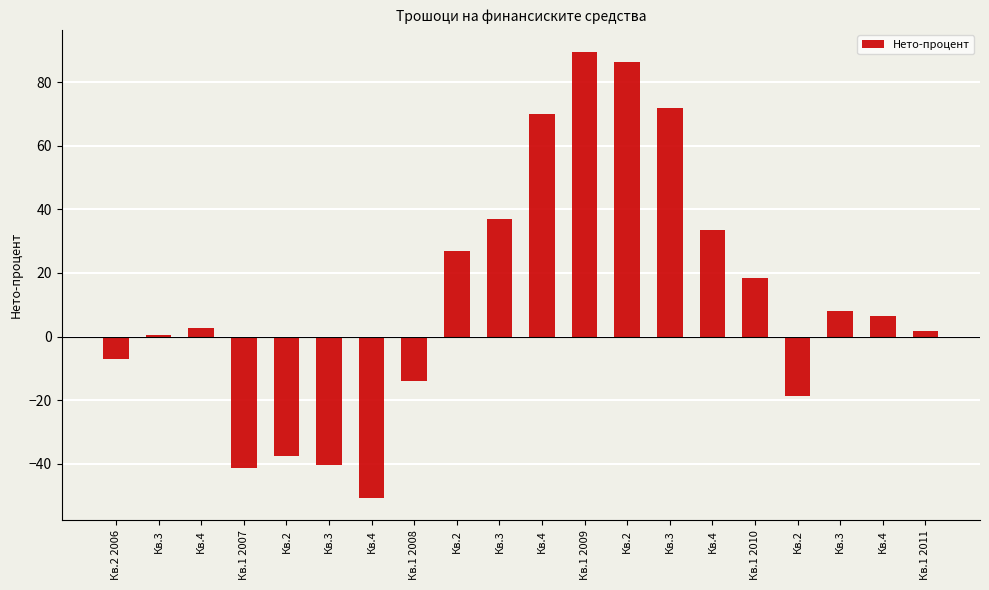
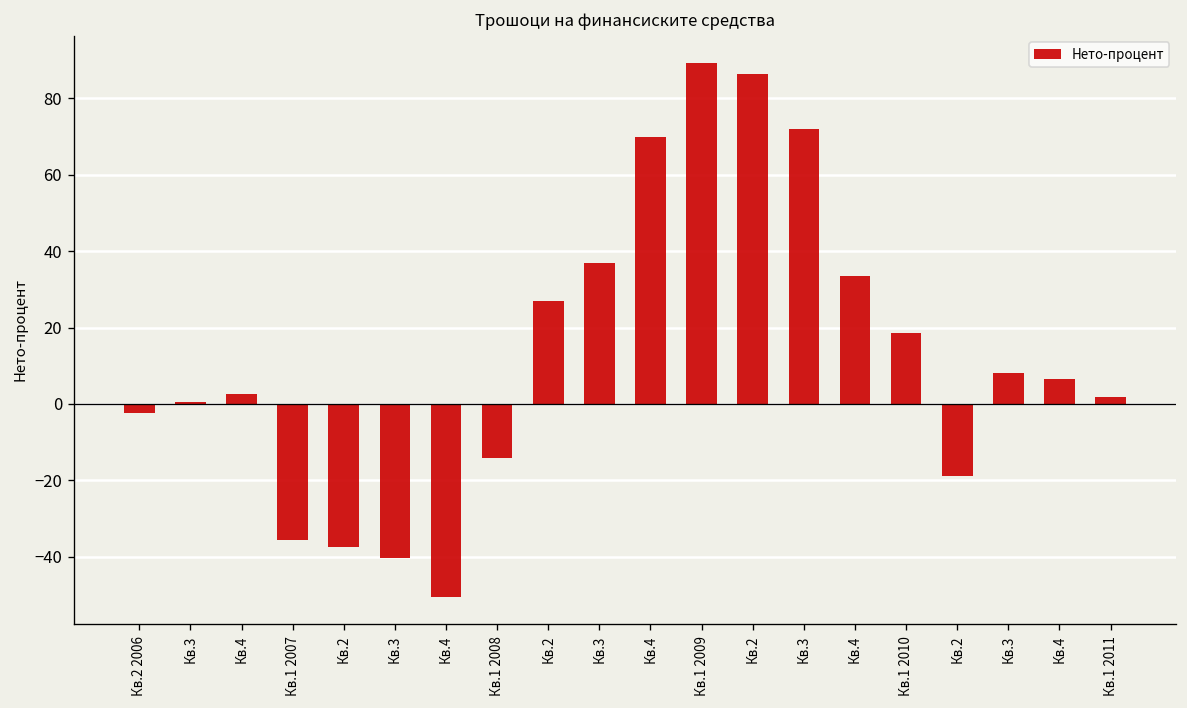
  {
-   "Кв.2 2006": -7,
-   "Кв.1 2007": -41,
+   "Кв.2 2006": -2,
+   "Кв.1 2007": -36,
    "Кв.1 2008": -14,
    "Кв.1 2009": 89,
    "Кв.1 2010": 19,
    "Кв.1 2011": 2
  }
